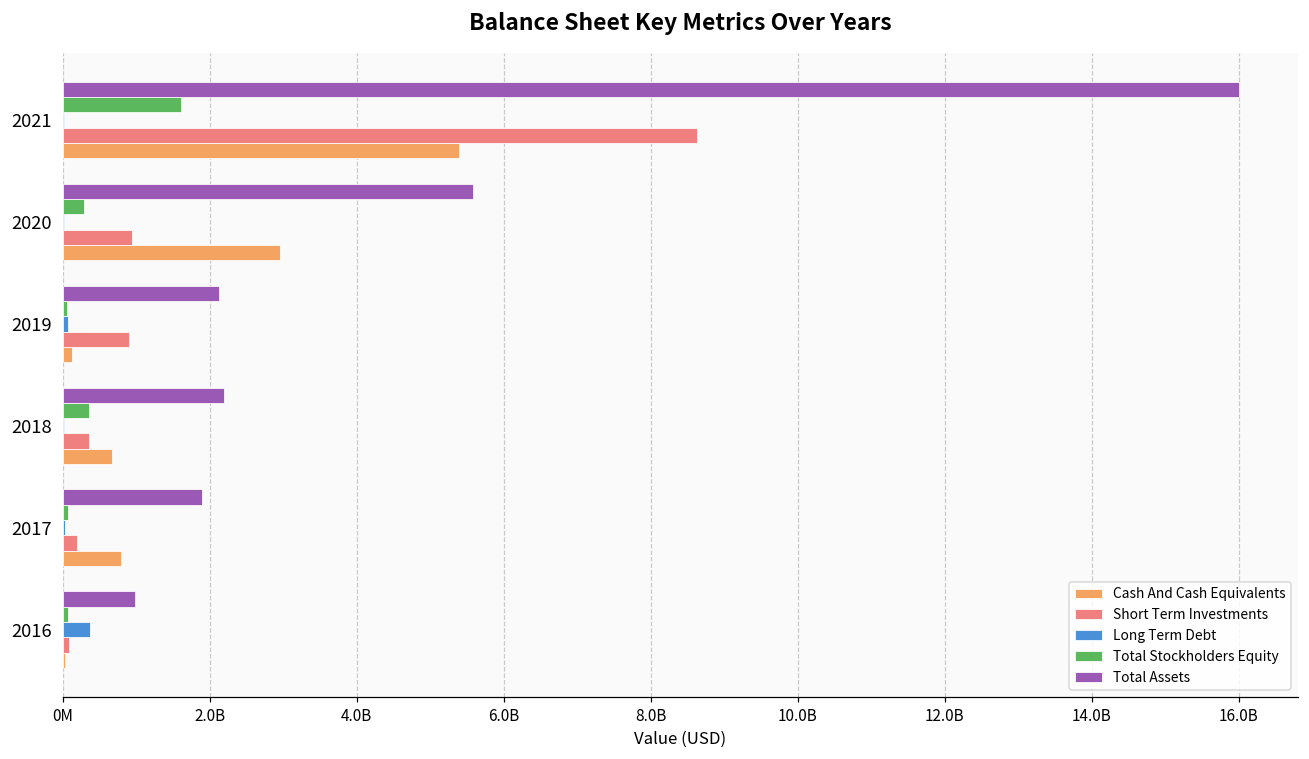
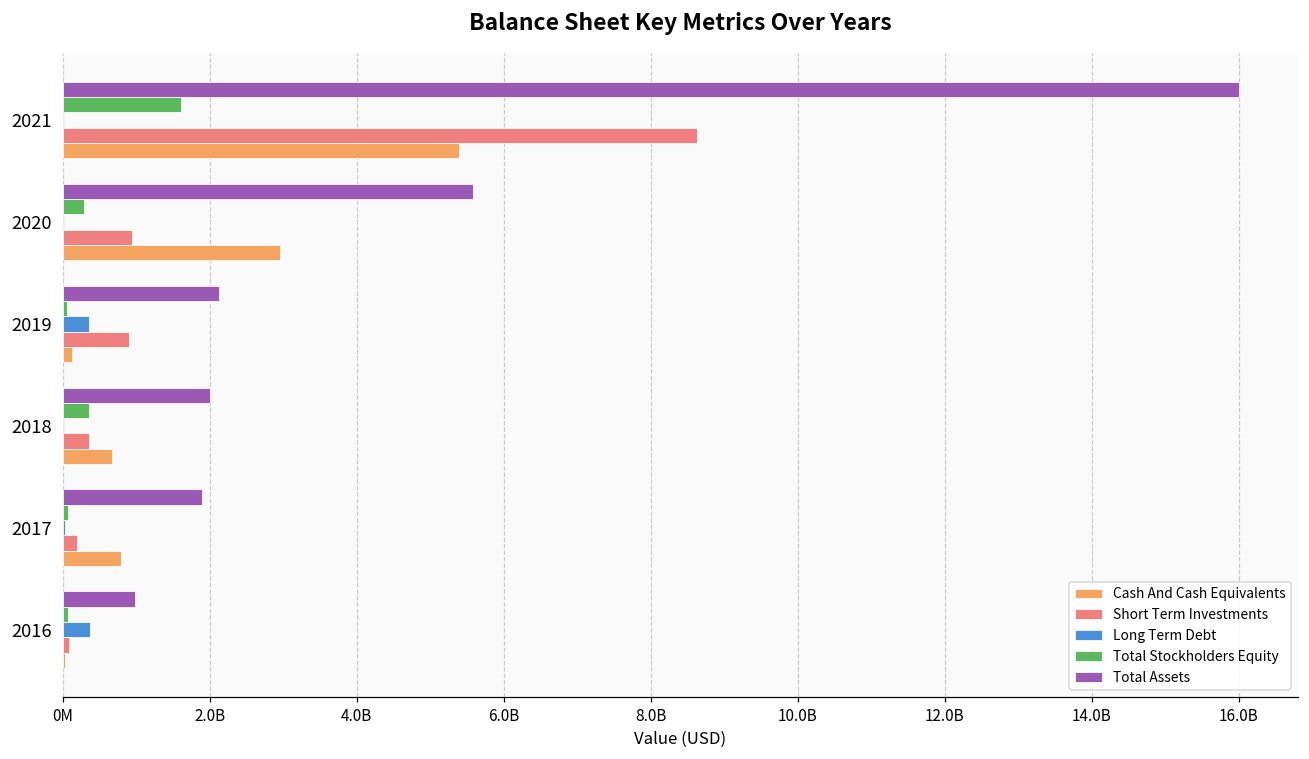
  {
    "Long Term Debt": {
-     "2019": 100000000,
+     "2019": 400000000,
      "2016": 400000000
    },
    "Total Stockholders Equity": {
      "2021": 1600000000,
      "2020": 300000000,
      "2019": 100000000,
      "2018": 400000000,
      "2017": 100000000,
      "2016": 100000000
    },
    "Total Assets": {
      "2021": 16000000000,
      "2020": 5600000000,
      "2019": 2100000000,
-     "2018": 2200000000,
+     "2018": 2000000000,
      "2017": 1900000000,
      "2016": 1000000000
    }
  }
